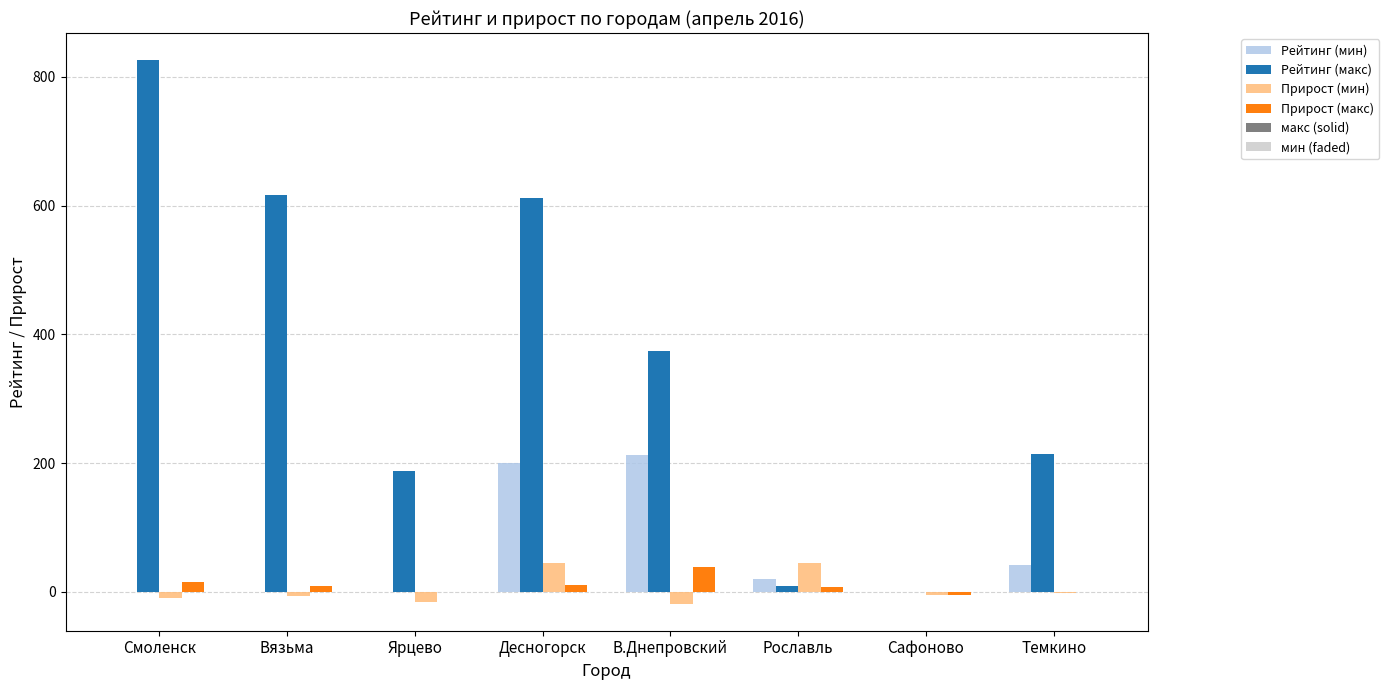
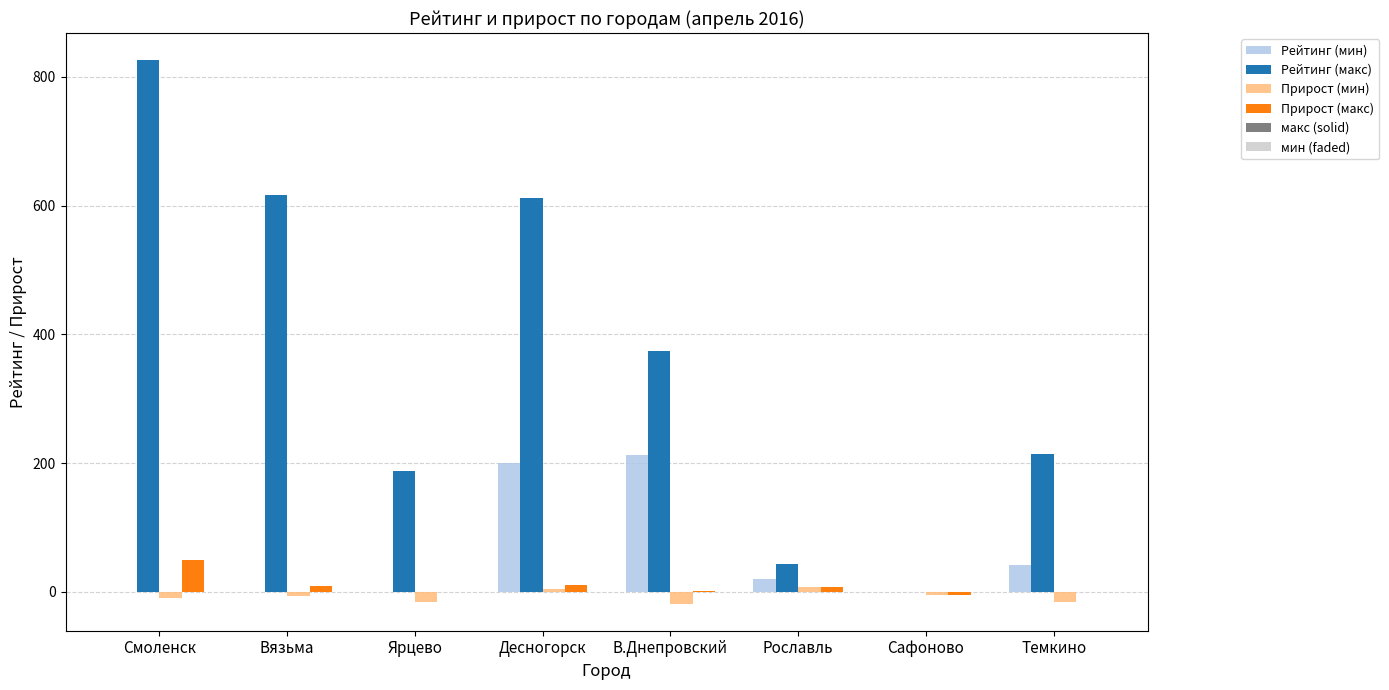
  {
    "Рейтинг (мин)": {
      "Смоленск": 0,
      "Вязьма": 0,
      "Ярцево": 0,
      "Десногорск": 200,
      "В.Днепровский": 210,
      "Рославль": 20,
      "Сафоново": 0,
      "Темкино": 40
    },
    "Рейтинг (макс)": {
      "Смоленск": 830,
      "Вязьма": 620,
      "Ярцево": 190,
      "Десногорск": 610,
      "В.Днепровский": 380,
-     "Рославль": 10,
+     "Рославль": 40,
      "Сафоново": 0,
      "Темкино": 210
    },
    "Прирост (мин)": {
      "Смоленск": -10,
      "Вязьма": -10,
      "Ярцево": -20,
-     "Десногорск": 50,
+     "Десногорск": 10,
      "В.Днепровский": -20,
-     "Рославль": 50,
+     "Рославль": 10,
      "Сафоново": -10,
-     "Темкино": 0
+     "Темкино": -20
    },
    "Прирост (макс)": {
-     "Смоленск": 20,
+     "Смоленск": 50,
      "Вязьма": 10,
      "Ярцево": 0,
      "Десногорск": 10,
-     "В.Днепровский": 40,
+     "В.Днепровский": 0,
      "Рославль": 10,
      "Сафоново": -10,
      "Темкино": 0
    }
  }
